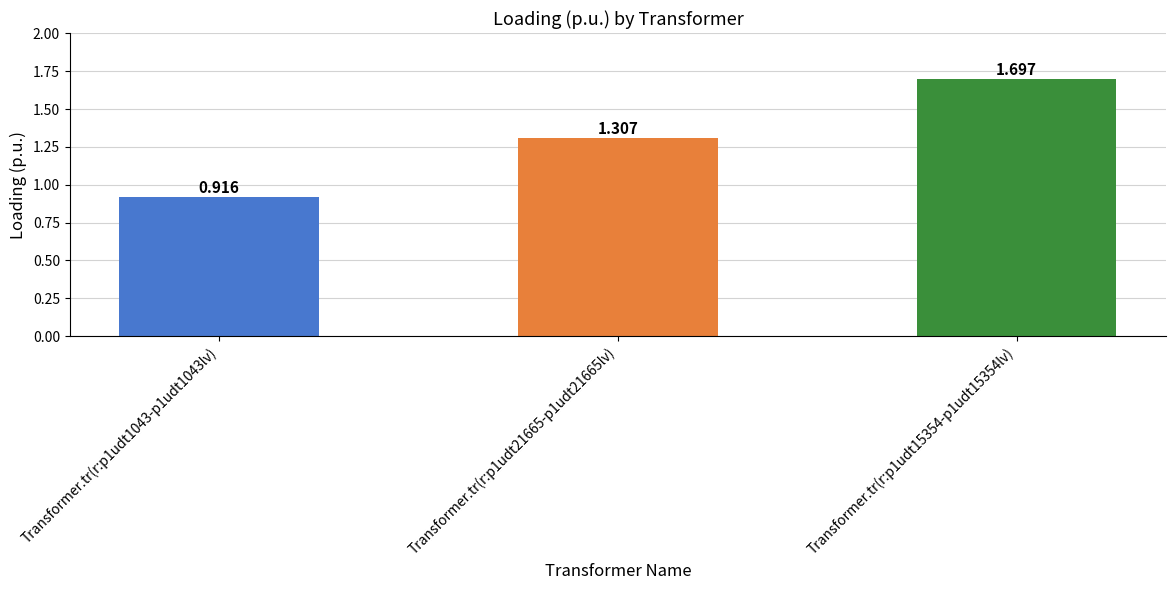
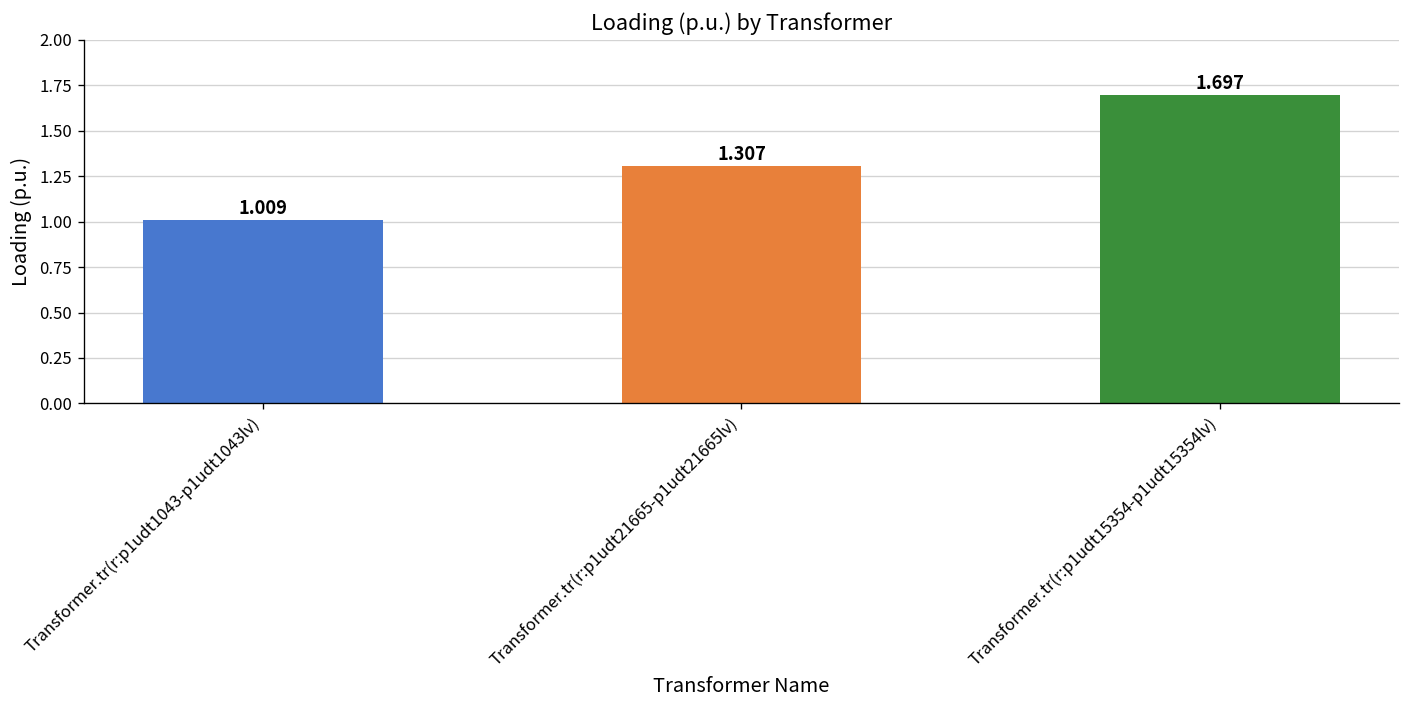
  {
-   "Transformer.tr(r:p1udt1043-p1udt1043lv)": 0.916,
+   "Transformer.tr(r:p1udt1043-p1udt1043lv)": 1.009,
    "Transformer.tr(r:p1udt21665-p1udt21665lv)": 1.307,
    "Transformer.tr(r:p1udt15354-p1udt15354lv)": 1.697
  }
